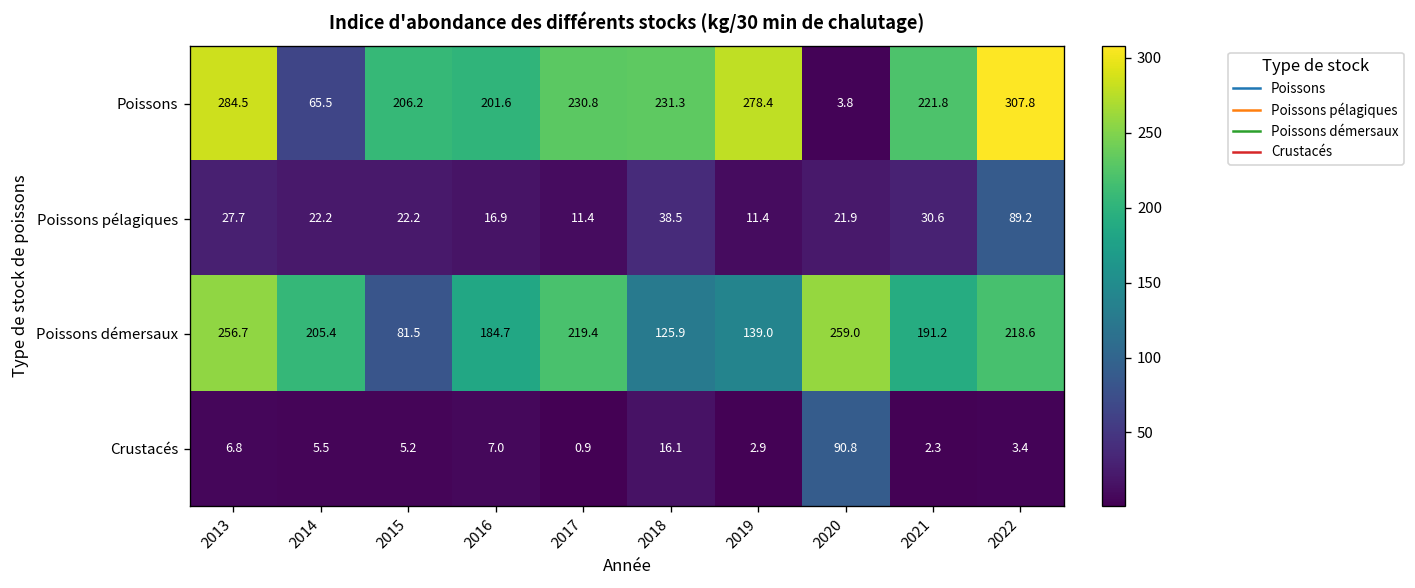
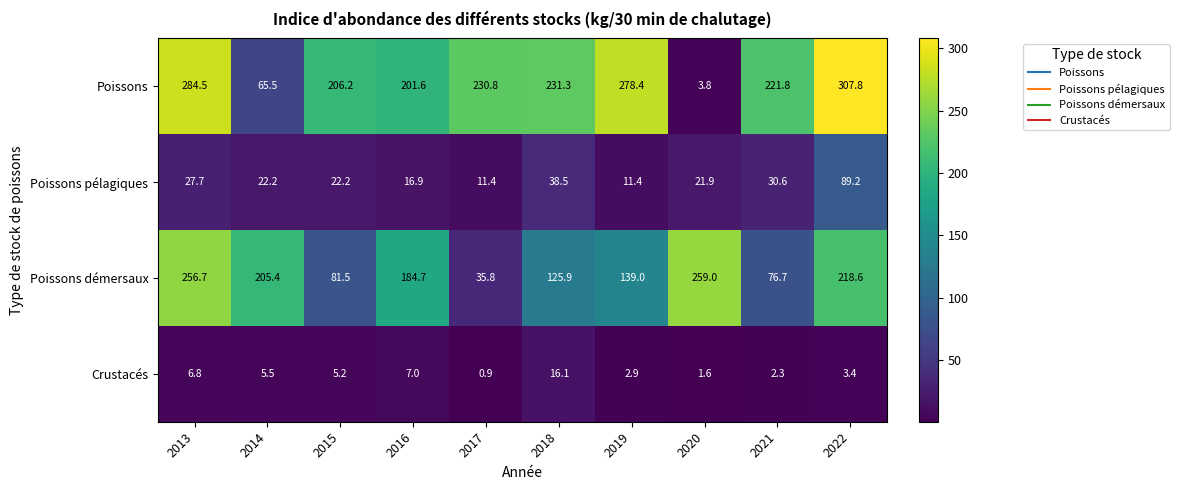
  {
    "Poissons": {
      "2013": 284.5,
      "2014": 65.5,
      "2015": 206.2,
      "2016": 201.6,
      "2017": 230.8,
      "2018": 231.3,
      "2019": 278.4,
      "2020": 3.8,
      "2021": 221.8,
      "2022": 307.8
    },
    "Poissons pélagiques": {
      "2013": 27.7,
      "2014": 22.2,
      "2015": 22.2,
      "2016": 16.9,
      "2017": 11.4,
      "2018": 38.5,
      "2019": 11.4,
      "2020": 21.9,
      "2021": 30.6,
      "2022": 89.2
    },
    "Poissons démersaux": {
      "2013": 256.7,
      "2014": 205.4,
      "2015": 81.5,
      "2016": 184.7,
-     "2017": 219.4,
+     "2017": 35.8,
      "2018": 125.9,
      "2019": 139.0,
      "2020": 259.0,
-     "2021": 191.2,
+     "2021": 76.7,
      "2022": 218.6
    },
    "Crustacés": {
      "2013": 6.8,
      "2014": 5.5,
      "2015": 5.2,
      "2016": 7.0,
      "2017": 0.9,
      "2018": 16.1,
      "2019": 2.9,
-     "2020": 90.8,
+     "2020": 1.6,
      "2021": 2.3,
      "2022": 3.4
    }
  }
